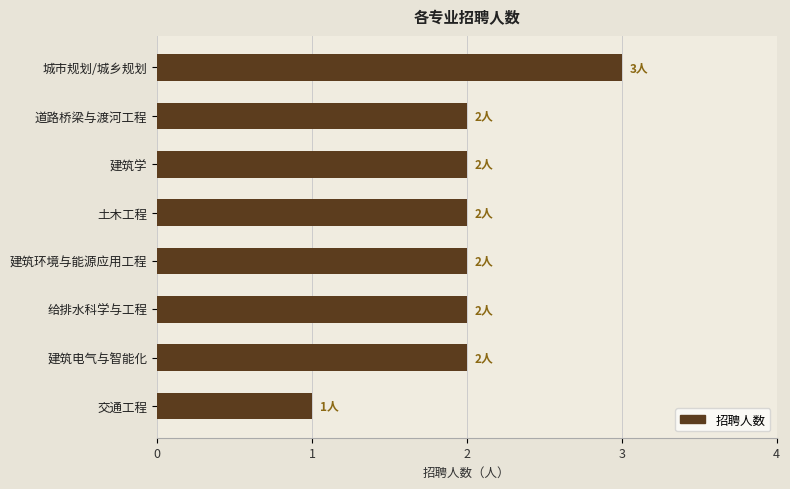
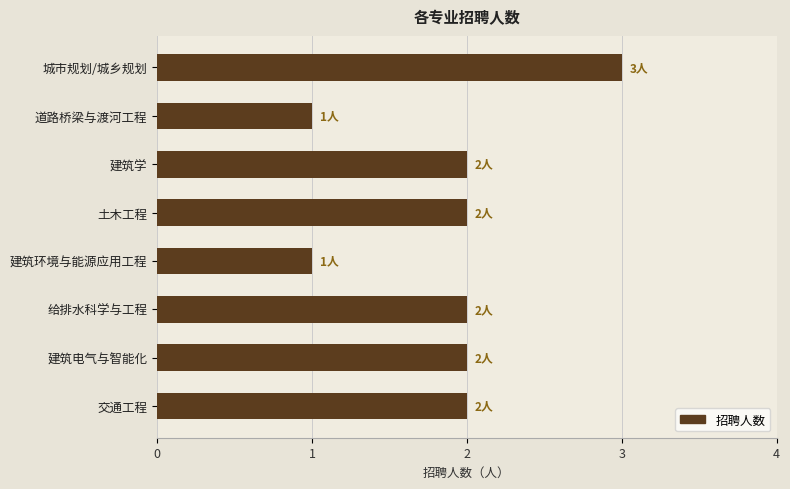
  {
    "城市规划/城乡规划": "3人",
-   "道路桥梁与渡河工程": "2人",
+   "道路桥梁与渡河工程": "1人",
    "建筑学": "2人",
    "土木工程": "2人",
-   "建筑环境与能源应用工程": "2人",
+   "建筑环境与能源应用工程": "1人",
    "给排水科学与工程": "2人",
    "建筑电气与智能化": "2人",
-   "交通工程": "1人"
+   "交通工程": "2人"
  }
